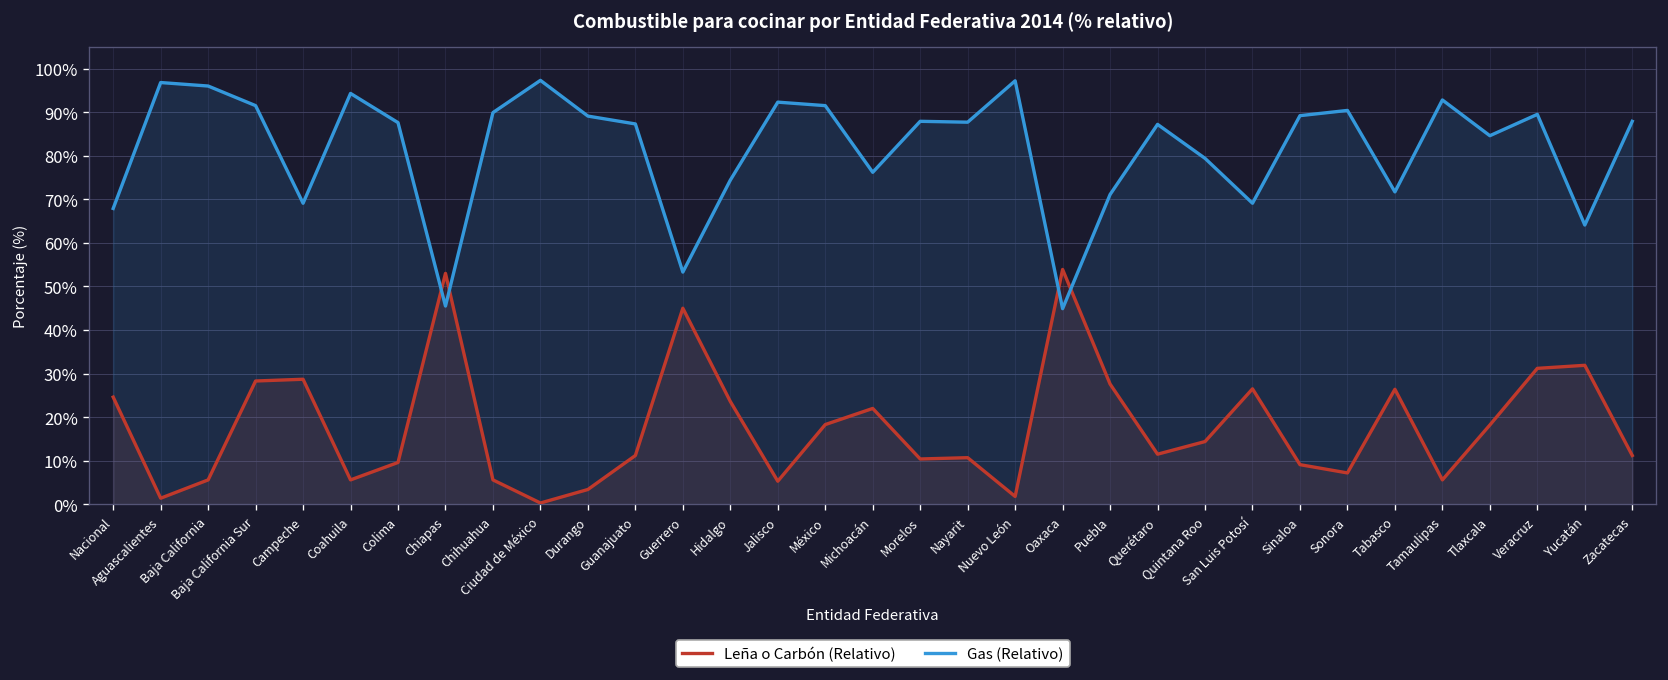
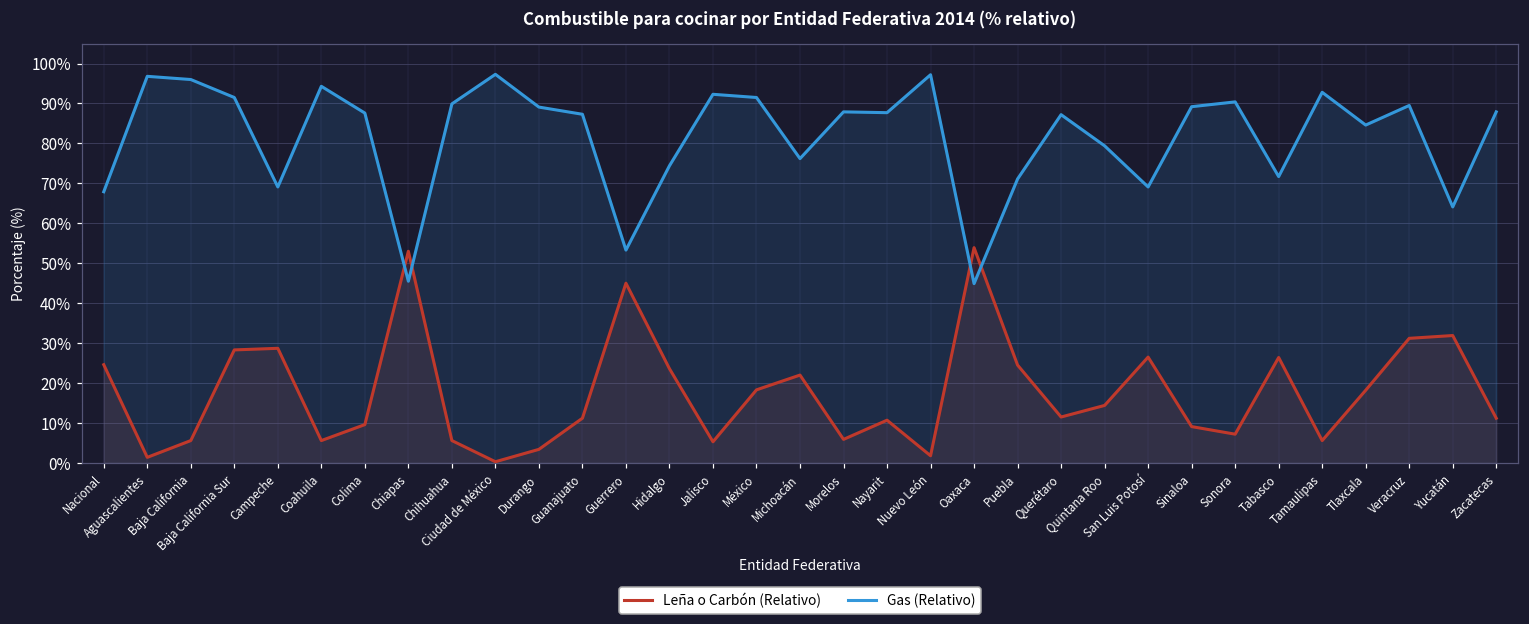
  {
    "Leña o Carbón (Relativo)": {
      "Nacional": "25%",
      "Aguascalientes": "1%",
      "Baja California": "6%",
      "Baja California Sur": "28%",
      "Campeche": "29%",
      "Coahuila": "6%",
      "Colima": "10%",
      "Chiapas": "53%",
      "Chihuahua": "6%",
      "Ciudad de México": "0%",
      "Durango": "3%",
      "Guanajuato": "11%",
      "Guerrero": "45%",
      "Hidalgo": "24%",
      "Jalisco": "5%",
      "México": "18%",
      "Michoacán": "22%",
-     "Morelos": "10%",
+     "Morelos": "6%",
      "Nayarit": "11%",
      "Nuevo León": "2%",
      "Oaxaca": "54%",
-     "Puebla": "28%",
+     "Puebla": "25%",
      "Querétaro": "12%",
      "Quintana Roo": "14%",
      "San Luis Potosí": "27%",
      "Sinaloa": "9%",
      "Sonora": "7%",
      "Tabasco": "26%",
      "Tamaulipas": "6%",
      "Tlaxcala": "18%",
      "Veracruz": "31%",
      "Yucatán": "32%",
      "Zacatecas": "11%"
    },
    "Gas (Relativo)": {
      "Nacional": "68%",
      "Aguascalientes": "97%",
      "Baja California": "96%",
      "Baja California Sur": "92%",
      "Campeche": "69%",
      "Coahuila": "94%",
      "Colima": "88%",
      "Chiapas": "46%",
      "Chihuahua": "90%",
      "Ciudad de México": "97%",
      "Durango": "89%",
      "Guanajuato": "87%",
      "Guerrero": "53%",
      "Hidalgo": "74%",
      "Jalisco": "92%",
      "México": "92%",
      "Michoacán": "76%",
      "Morelos": "88%",
      "Nayarit": "88%",
      "Nuevo León": "97%",
      "Oaxaca": "45%",
      "Puebla": "71%",
      "Querétaro": "87%",
      "Quintana Roo": "79%",
      "San Luis Potosí": "69%",
      "Sinaloa": "89%",
      "Sonora": "90%",
      "Tabasco": "72%",
      "Tamaulipas": "93%",
      "Tlaxcala": "85%",
      "Veracruz": "90%",
      "Yucatán": "64%",
      "Zacatecas": "88%"
    }
  }
